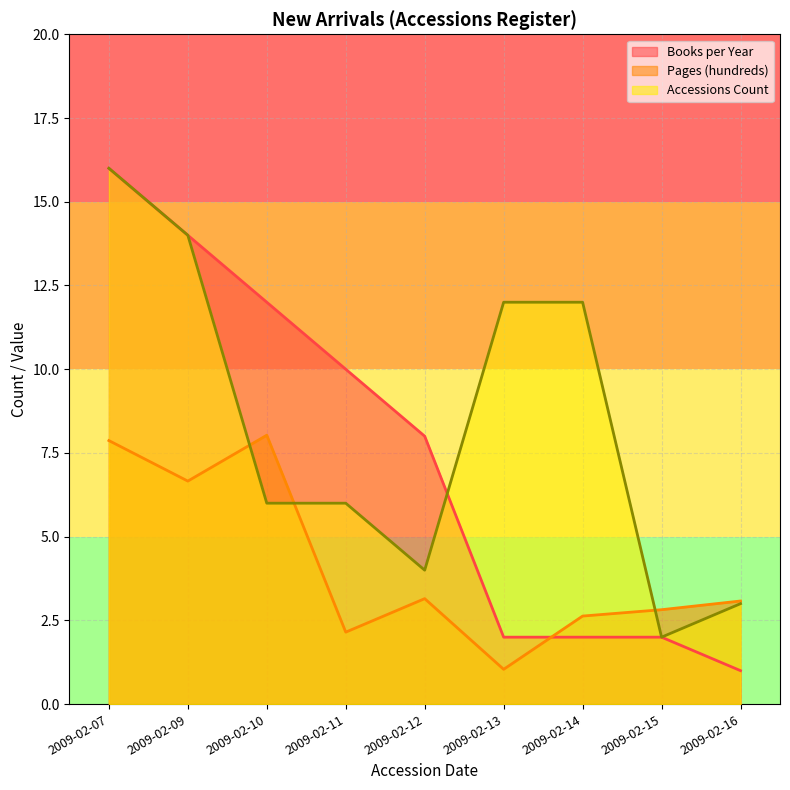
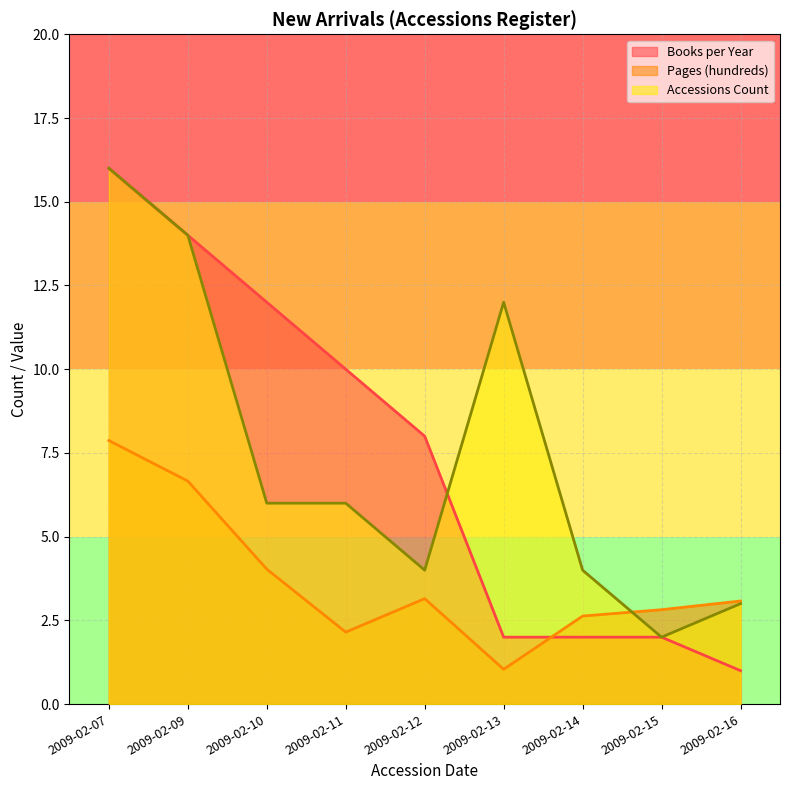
  {
    "Books per Year": {
      "2009-02-10": 12.0,
      "2009-02-11": 10.0,
      "2009-02-12": 8.0,
      "2009-02-13": 2.0,
      "2009-02-14": 2.0,
      "2009-02-16": 1.0
    },
    "Pages (hundreds)": {
      "2009-02-07": 7.9,
      "2009-02-09": 6.7,
-     "2009-02-10": 8.0,
+     "2009-02-10": 4.0,
      "2009-02-11": 2.2,
      "2009-02-12": 3.2,
      "2009-02-13": 1.0,
      "2009-02-14": 2.6,
      "2009-02-15": 2.8,
      "2009-02-16": 3.1
    },
    "Accessions Count": {
      "2009-02-10": 6,
      "2009-02-11": 6,
      "2009-02-12": 4,
      "2009-02-13": 12,
-     "2009-02-14": 12,
+     "2009-02-14": 4,
      "2009-02-16": 3
    }
  }
